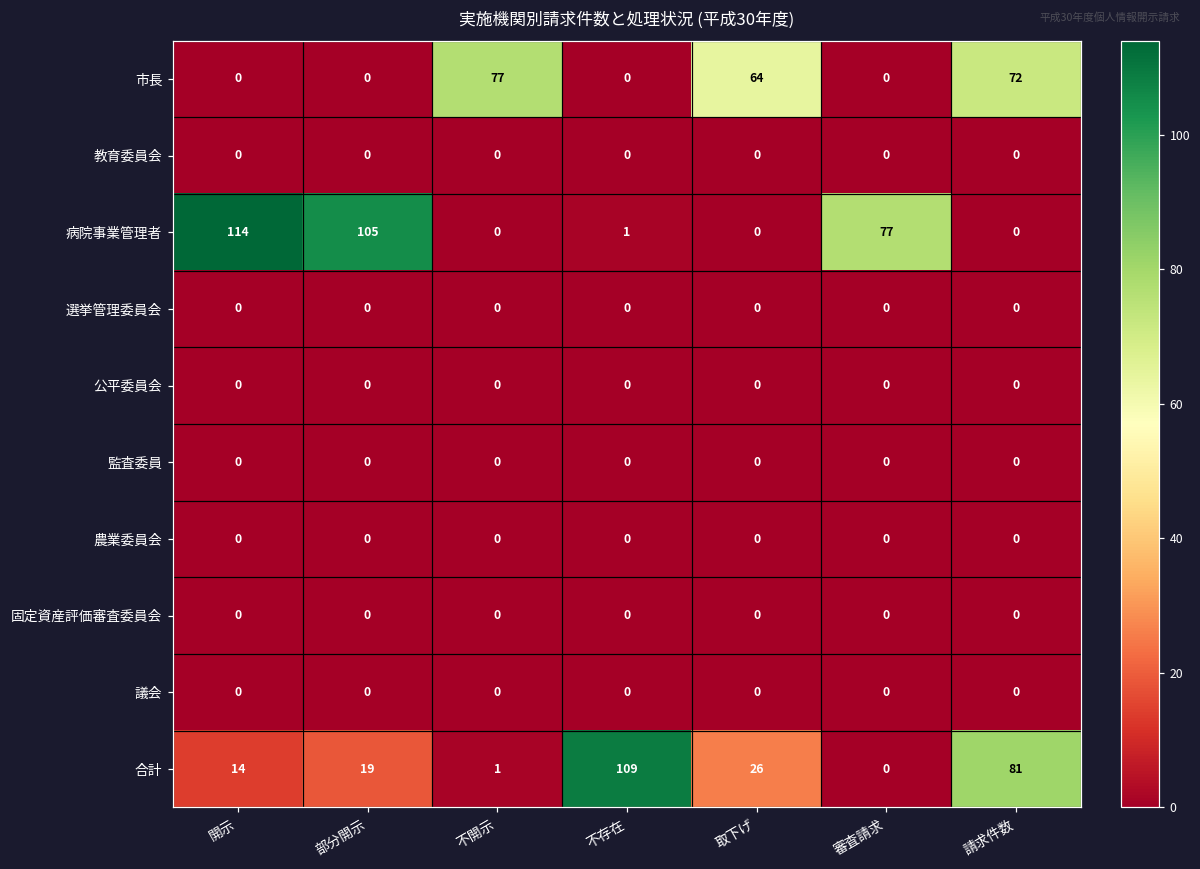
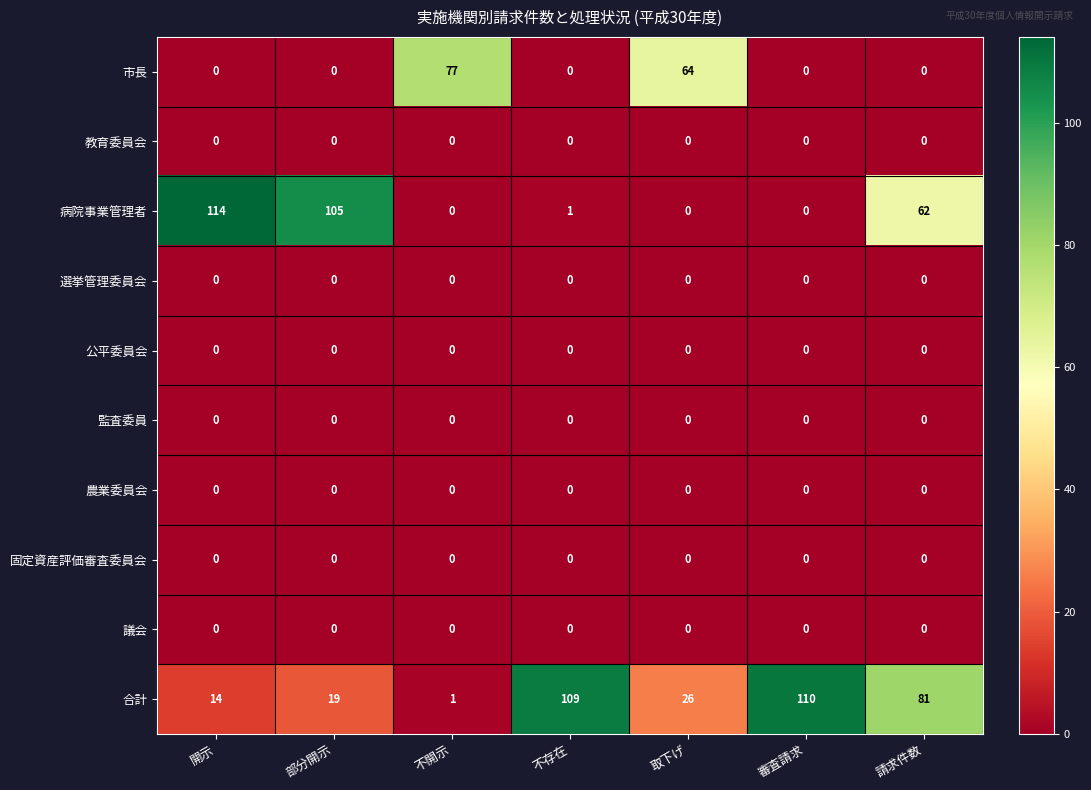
  {
    "市長": {
      "開示": 0,
      "部分開示": 0,
      "不開示": 77,
      "不存在": 0,
      "取下げ": 64,
      "審査請求": 0,
-     "請求件数": 72
+     "請求件数": 0
    },
    "教育委員会": {
      "開示": 0,
      "部分開示": 0,
      "不開示": 0,
      "不存在": 0,
      "取下げ": 0,
      "審査請求": 0,
      "請求件数": 0
    },
    "病院事業管理者": {
      "開示": 114,
      "部分開示": 105,
      "不開示": 0,
      "不存在": 1,
      "取下げ": 0,
-     "審査請求": 77,
-     "請求件数": 0
+     "審査請求": 0,
+     "請求件数": 62
    },
    "選挙管理委員会": {
      "開示": 0,
      "部分開示": 0,
      "不開示": 0,
      "不存在": 0,
      "取下げ": 0,
      "審査請求": 0,
      "請求件数": 0
    },
    "公平委員会": {
      "開示": 0,
      "部分開示": 0,
      "不開示": 0,
      "不存在": 0,
      "取下げ": 0,
      "審査請求": 0,
      "請求件数": 0
    },
    "監査委員": {
      "開示": 0,
      "部分開示": 0,
      "不開示": 0,
      "不存在": 0,
      "取下げ": 0,
      "審査請求": 0,
      "請求件数": 0
    },
    "農業委員会": {
      "開示": 0,
      "部分開示": 0,
      "不開示": 0,
      "不存在": 0,
      "取下げ": 0,
      "審査請求": 0,
      "請求件数": 0
    },
    "固定資産評価審査委員会": {
      "開示": 0,
      "部分開示": 0,
      "不開示": 0,
      "不存在": 0,
      "取下げ": 0,
      "審査請求": 0,
      "請求件数": 0
    },
    "議会": {
      "開示": 0,
      "部分開示": 0,
      "不開示": 0,
      "不存在": 0,
      "取下げ": 0,
      "審査請求": 0,
      "請求件数": 0
    },
    "合計": {
      "開示": 14,
      "部分開示": 19,
      "不開示": 1,
      "不存在": 109,
      "取下げ": 26,
-     "審査請求": 0,
+     "審査請求": 110,
      "請求件数": 81
    }
  }
